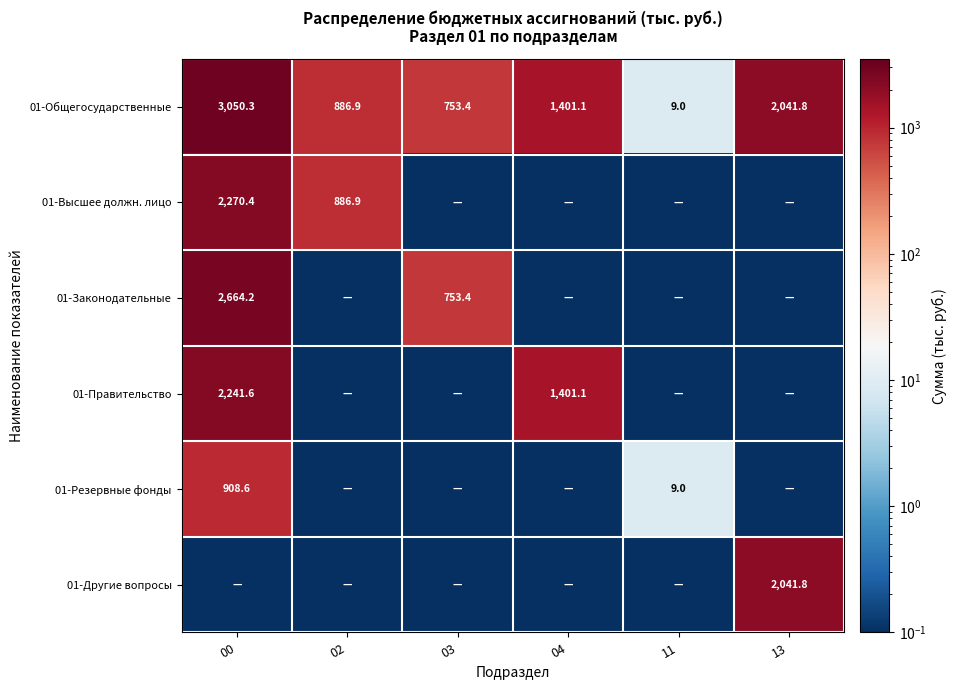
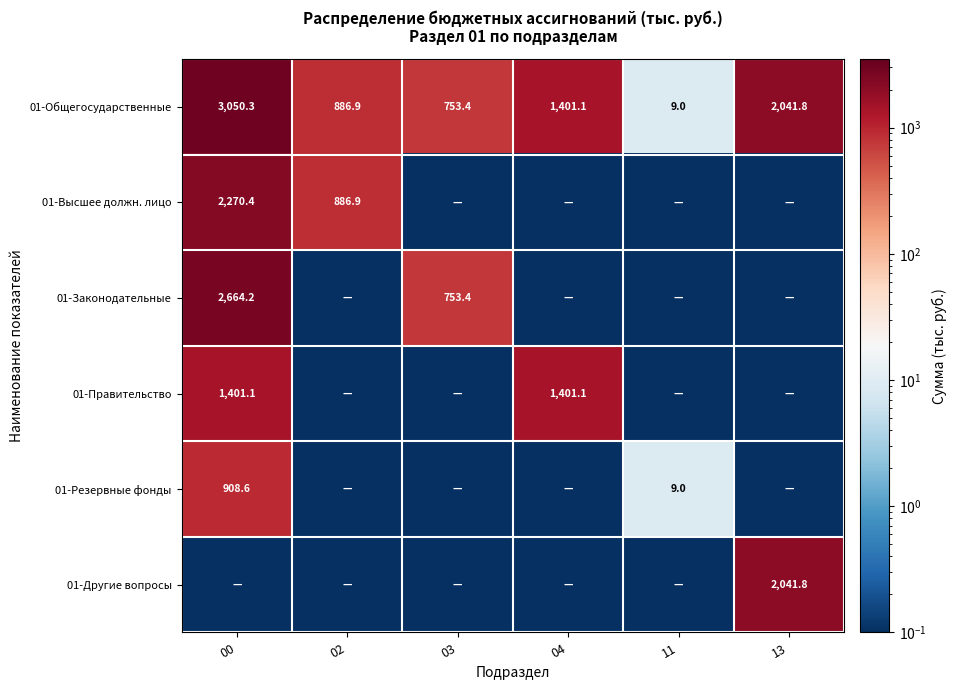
  {
    "01-Общегосударственные": {
      "00": "3,050.3",
      "02": "886.9",
      "03": "753.4",
      "04": "1,401.1",
      "11": "9.0",
      "13": "2,041.8"
    },
    "01-Высшее должн. лицо": {
      "00": "2,270.4",
      "02": "886.9"
    },
    "01-Законодательные": {
      "00": "2,664.2",
      "03": "753.4"
    },
    "01-Правительство": {
-     "00": "2,241.6",
+     "00": "1,401.1",
      "04": "1,401.1"
    },
    "01-Резервные фонды": {
      "00": "908.6",
      "11": "9.0"
    },
    "01-Другие вопросы": {
      "13": "2,041.8"
    }
  }
